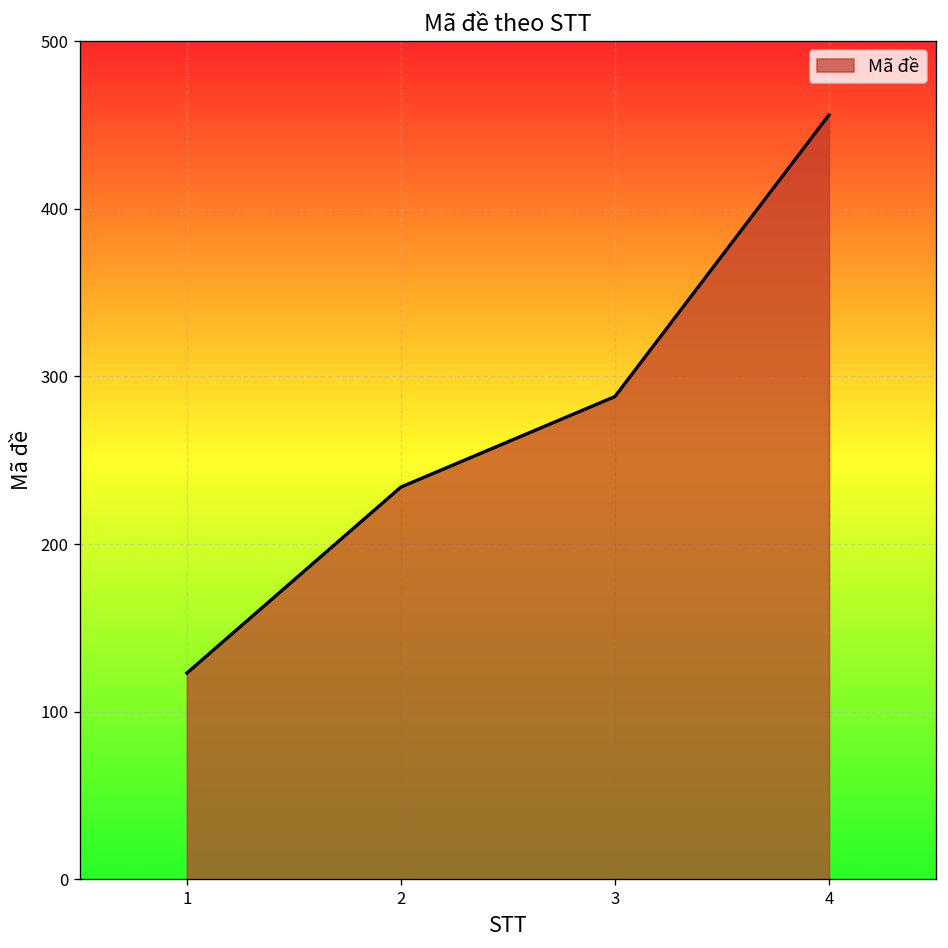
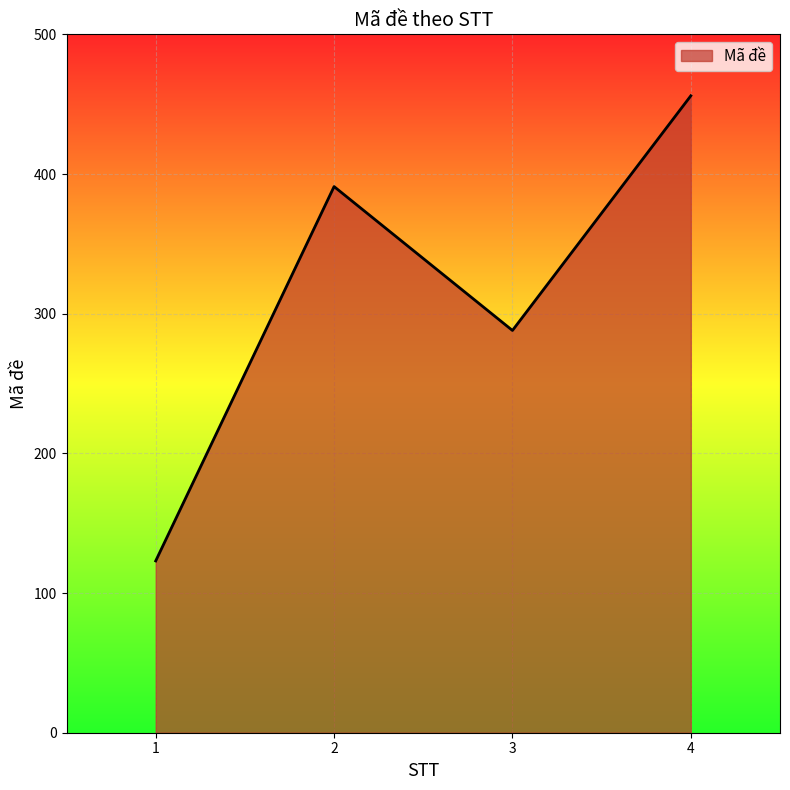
  {
    "1": 123,
-   "2": 234,
+   "2": 391,
    "3": 288,
    "4": 456
  }
